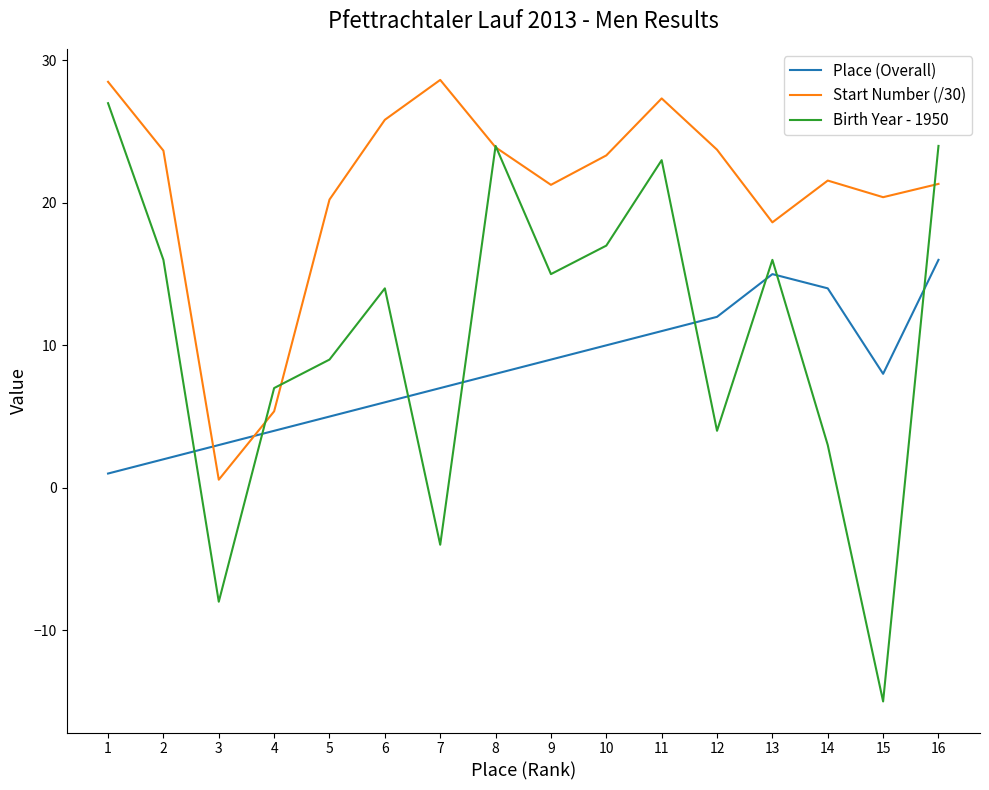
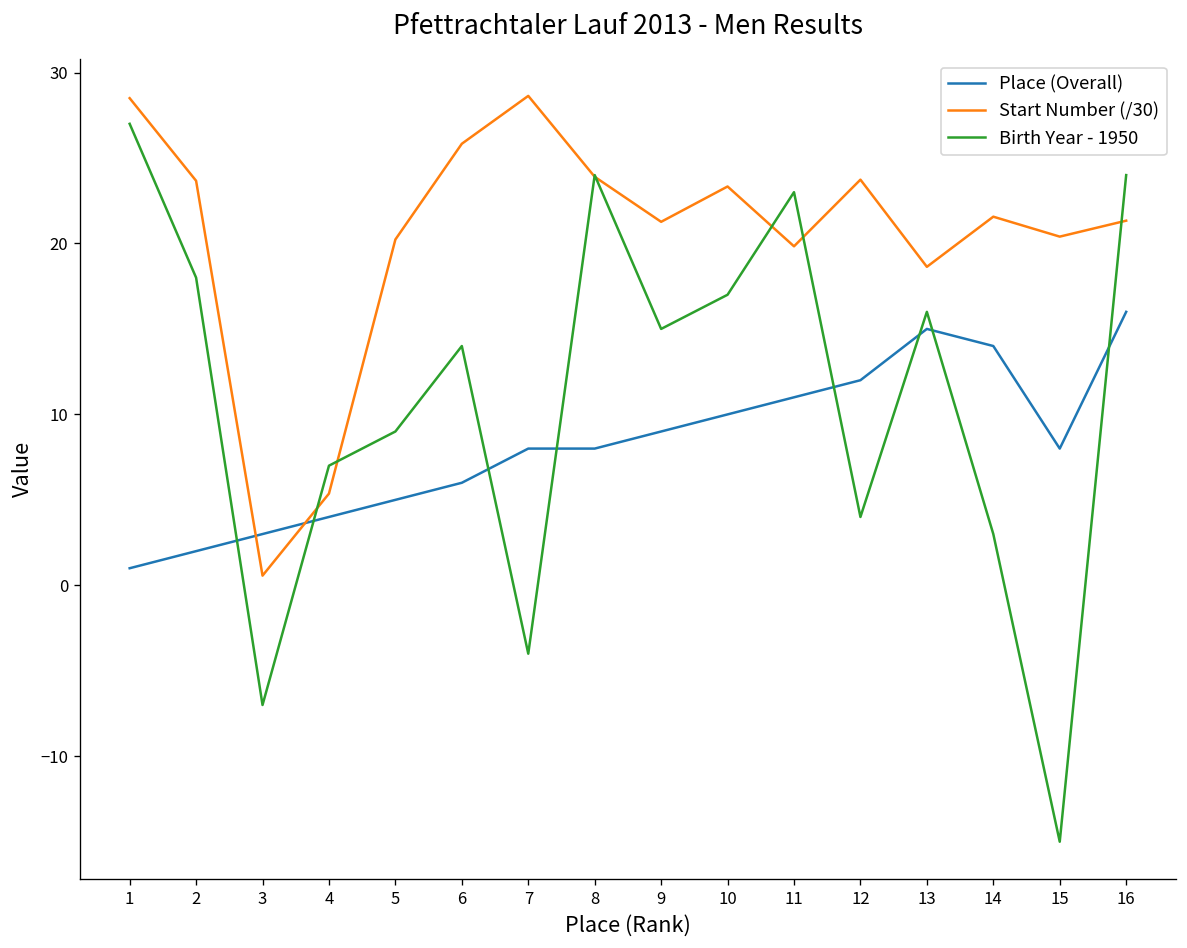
  {
    "Place (Overall)": {
      "1": 1,
      "2": 2,
      "3": 3,
      "4": 4,
      "5": 5,
      "6": 6,
-     "7": 7,
+     "7": 8,
      "8": 8,
      "9": 9,
      "10": 10,
      "11": 11,
      "12": 12,
      "13": 15,
      "14": 14,
      "15": 8,
      "16": 16
    },
    "Start Number (/30)": {
      "1": 28.5,
      "2": 23.7,
      "3": 0.6,
      "4": 5.4,
      "5": 20.2,
      "6": 25.8,
      "7": 28.6,
      "9": 21.3,
      "10": 23.3,
-     "11": 27.3,
+     "11": 19.8,
      "12": 23.7,
      "13": 18.6,
      "14": 21.6,
      "15": 20.4,
      "16": 21.3
    },
    "Birth Year - 1950": {
      "1": 27.0,
-     "2": 16.0,
-     "3": -8.0,
+     "2": 18.0,
+     "3": -7.0,
      "4": 7.0,
      "5": 9.0,
      "6": 14.0,
      "7": -4.0,
      "9": 15.0,
      "10": 17.0,
      "11": 23.0,
      "12": 4.0,
      "13": 16.0,
      "14": 3.0,
      "15": -15.0,
      "16": 24.0
    }
  }
